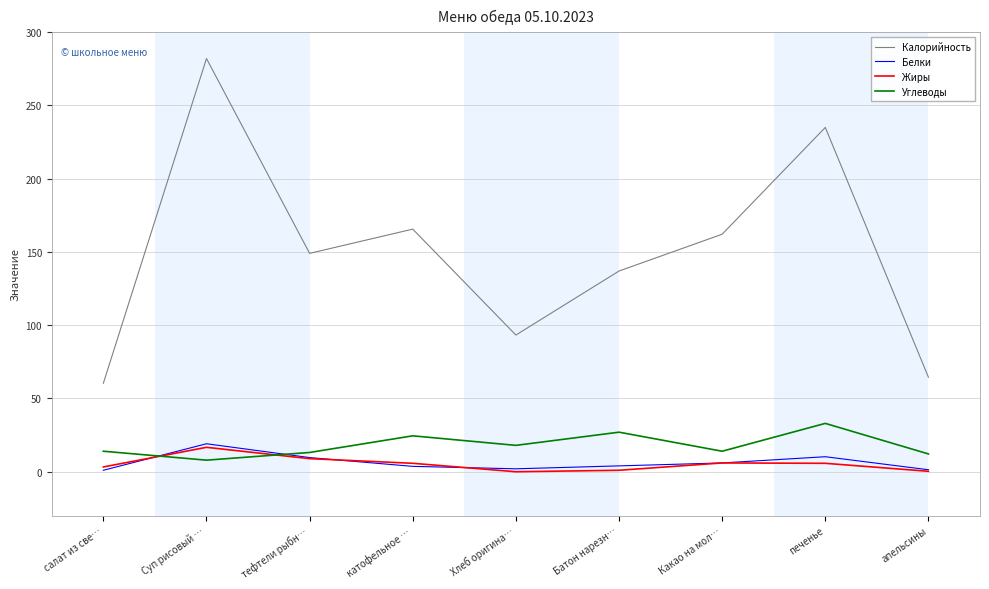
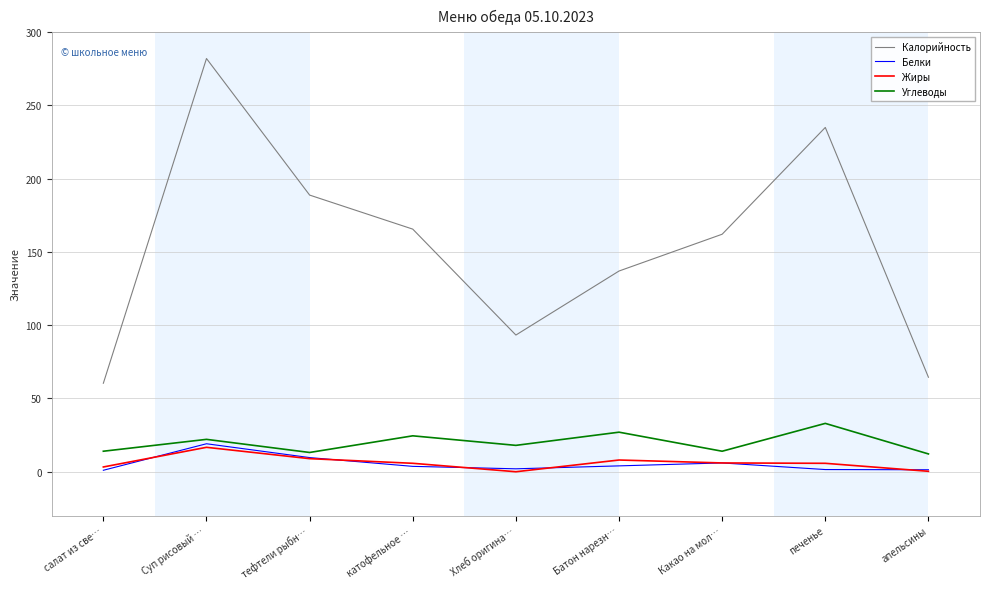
  {
    "Калорийность": {
      "салат из све…": 60,
      "Суп рисовый …": 282,
-     "тефтели рыбн…": 149,
+     "тефтели рыбн…": 189,
      "катофельное …": 166,
      "Хлеб оригина…": 93,
      "Батон нарезн…": 137,
      "Какао на мол…": 162,
      "печенье": 235,
      "апельсины": 65
    },
    "Белки": {
      "салат из све…": 1,
      "Суп рисовый …": 19,
      "катофельное …": 4,
      "Хлеб оригина…": 2,
      "Батон нарезн…": 4,
-     "печенье": 10
+     "печенье": 1
    },
    "Жиры": {
      "салат из све…": 3,
      "Суп рисовый …": 17,
      "катофельное …": 6,
      "Хлеб оригина…": 0,
-     "Батон нарезн…": 1,
+     "Батон нарезн…": 8,
      "печенье": 6
    },
    "Углеводы": {
      "салат из све…": 14,
-     "Суп рисовый …": 8,
+     "Суп рисовый …": 22,
      "тефтели рыбн…": 13,
      "катофельное …": 25,
      "Хлеб оригина…": 18,
      "Батон нарезн…": 27,
      "Какао на мол…": 14,
      "печенье": 33,
      "апельсины": 12
    }
  }
